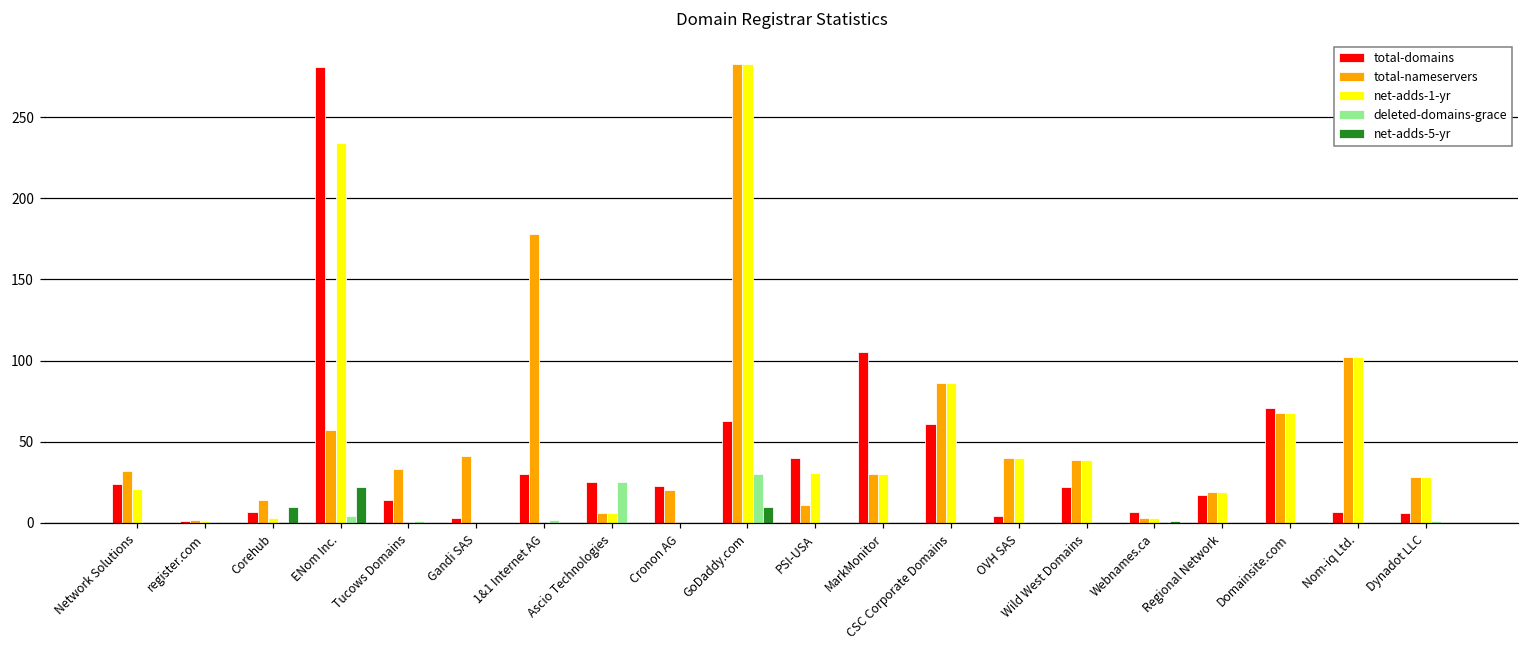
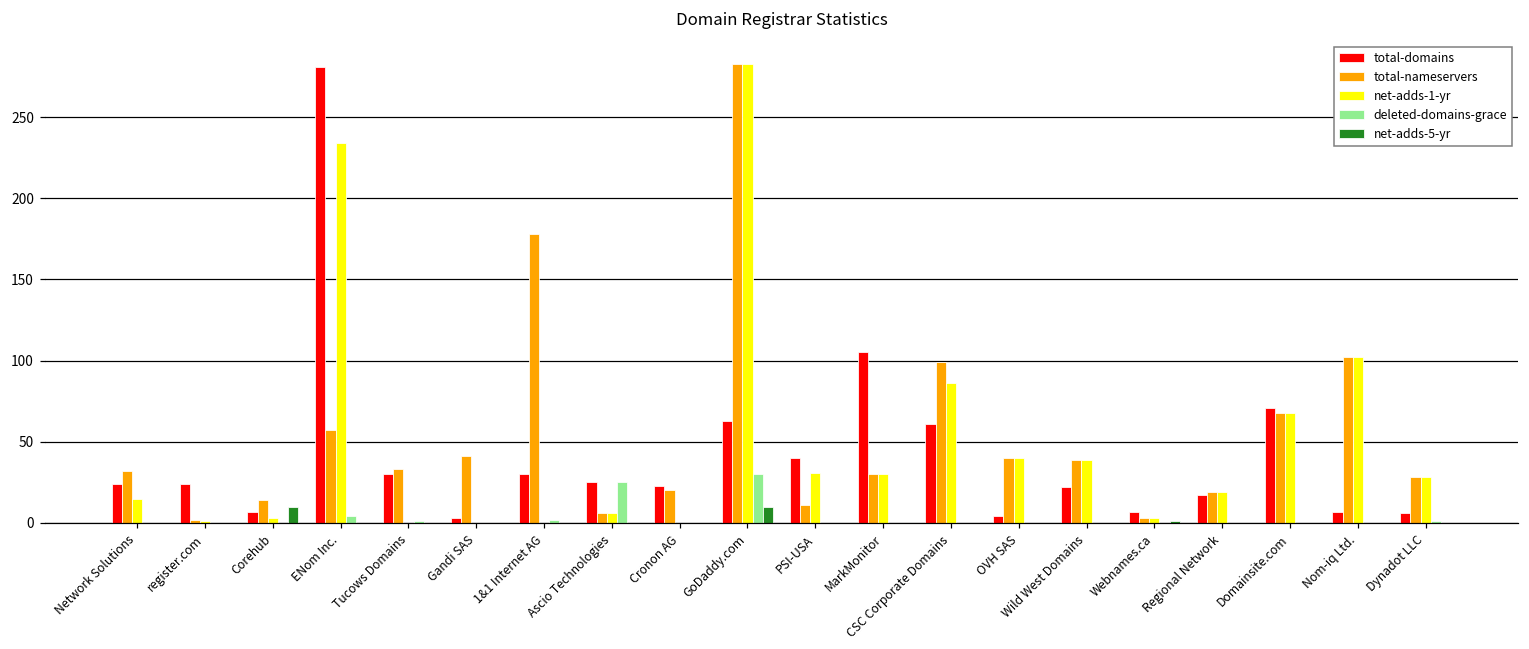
  {
    "total-domains": {
      "Network Solutions": 24,
-     "register.com": 1,
+     "register.com": 24,
      "Corehub": 7,
      "ENom Inc.": 281,
-     "Tucows Domains": 14,
+     "Tucows Domains": 30,
      "Gandi SAS": 3,
      "1&1 Internet AG": 30,
      "Ascio Technologies": 25,
      "Cronon AG": 23,
      "GoDaddy.com": 63,
      "PSI-USA": 40,
      "MarkMonitor": 105,
      "CSC Corporate Domains": 61,
      "OVH SAS": 4,
      "Wild West Domains": 22,
      "Webnames.ca": 7,
      "Regional Network": 17,
      "Domainsite.com": 71,
      "Nom-iq Ltd.": 7,
      "Dynadot LLC": 6
    },
    "total-nameservers": {
      "Network Solutions": 32,
      "register.com": 2,
      "Corehub": 14,
      "ENom Inc.": 57,
      "Tucows Domains": 33,
      "Gandi SAS": 41,
      "1&1 Internet AG": 178,
      "Ascio Technologies": 6,
      "Cronon AG": 20,
      "GoDaddy.com": 283,
      "PSI-USA": 11,
      "MarkMonitor": 30,
-     "CSC Corporate Domains": 86,
+     "CSC Corporate Domains": 99,
      "OVH SAS": 40,
      "Wild West Domains": 39,
      "Webnames.ca": 3,
      "Regional Network": 19,
      "Domainsite.com": 68,
      "Nom-iq Ltd.": 102,
      "Dynadot LLC": 28
    },
    "net-adds-1-yr": {
-     "Network Solutions": 21,
+     "Network Solutions": 15,
      "Corehub": 3,
      "ENom Inc.": 234,
      "Tucows Domains": 0,
      "Gandi SAS": 0,
      "1&1 Internet AG": 0,
      "Ascio Technologies": 6,
      "Cronon AG": 0,
      "GoDaddy.com": 283,
      "PSI-USA": 31,
      "MarkMonitor": 30,
      "CSC Corporate Domains": 86,
      "OVH SAS": 40,
      "Wild West Domains": 39,
      "Webnames.ca": 3,
      "Regional Network": 19,
      "Domainsite.com": 68,
      "Nom-iq Ltd.": 102,
      "Dynadot LLC": 28
    },
    "deleted-domains-grace": {
      "Network Solutions": 0,
      "register.com": 0,
      "Corehub": 0,
      "ENom Inc.": 4,
      "Gandi SAS": 0,
      "1&1 Internet AG": 2,
      "Ascio Technologies": 25,
      "Cronon AG": 0,
      "GoDaddy.com": 30,
      "PSI-USA": 0,
      "MarkMonitor": 0,
      "CSC Corporate Domains": 0,
      "OVH SAS": 0,
      "Wild West Domains": 0,
      "Webnames.ca": 0,
      "Regional Network": 0,
      "Domainsite.com": 0,
      "Nom-iq Ltd.": 0
    },
    "net-adds-5-yr": {
      "Network Solutions": 0,
      "register.com": 0,
      "Corehub": 10,
-     "ENom Inc.": 22,
+     "ENom Inc.": 0,
      "Tucows Domains": 0,
      "Gandi SAS": 0,
      "1&1 Internet AG": 0,
      "Ascio Technologies": 0,
      "Cronon AG": 0,
      "GoDaddy.com": 10,
      "PSI-USA": 0,
      "MarkMonitor": 0,
      "CSC Corporate Domains": 0,
      "OVH SAS": 0,
      "Wild West Domains": 0,
      "Regional Network": 0,
      "Domainsite.com": 0,
      "Nom-iq Ltd.": 0,
      "Dynadot LLC": 0
    }
  }
